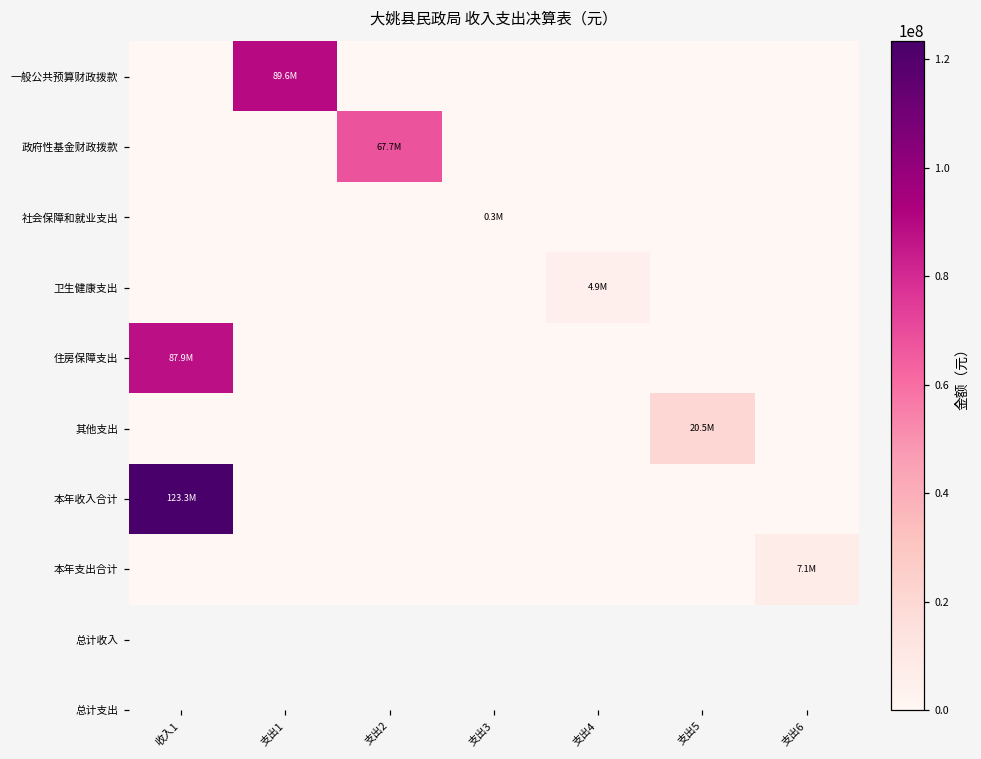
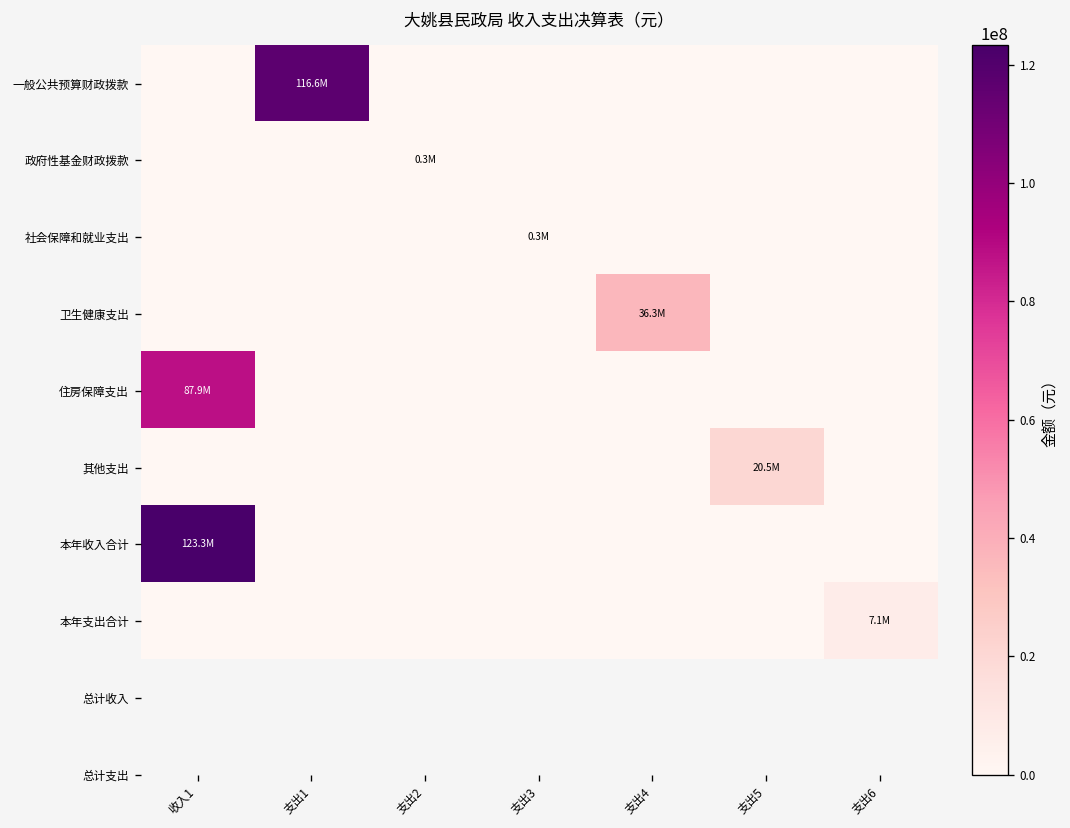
  {
    "一般公共预算财政拨款": {
-     "支出1": "89.6M"
+     "支出1": "116.6M"
    },
    "政府性基金财政拨款": {
-     "支出2": "67.7M"
+     "支出2": "0.3M"
    },
    "社会保障和就业支出": {
      "支出3": "0.3M"
    },
    "卫生健康支出": {
-     "支出4": "4.9M"
+     "支出4": "36.3M"
    },
    "住房保障支出": {
      "收入1": "87.9M"
    },
    "其他支出": {
      "支出5": "20.5M"
    },
    "本年收入合计": {
      "收入1": "123.3M"
    },
    "本年支出合计": {
      "支出6": "7.1M"
    }
  }
